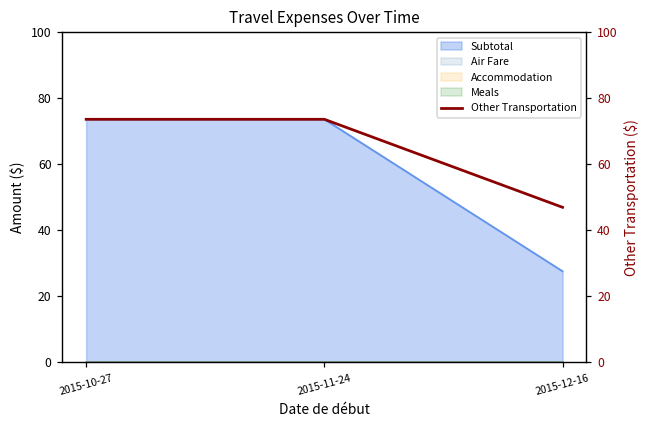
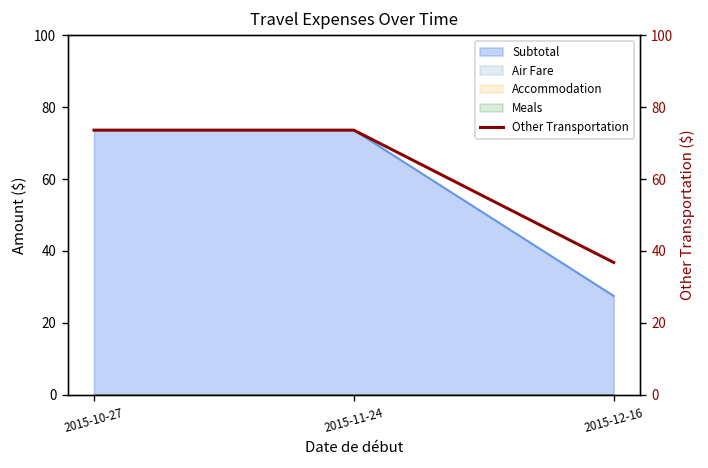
  {
    "Subtotal": {
      "2015-10-27": 74,
      "2015-11-24": 74,
      "2015-12-16": 28
    },
    "Meals": {
      "2015-10-27": 0,
      "2015-11-24": 0,
      "2015-12-16": 0
    },
    "Other Transportation": {
      "2015-10-27": 74,
      "2015-11-24": 74,
-     "2015-12-16": 47
+     "2015-12-16": 37
    }
  }
